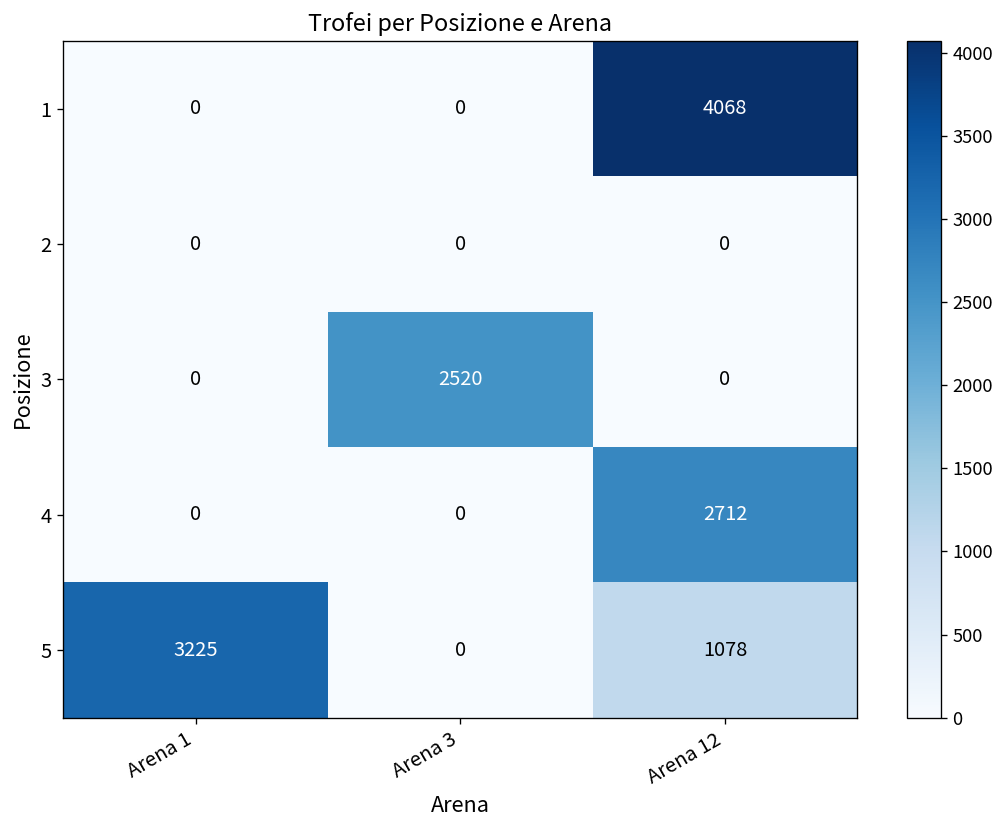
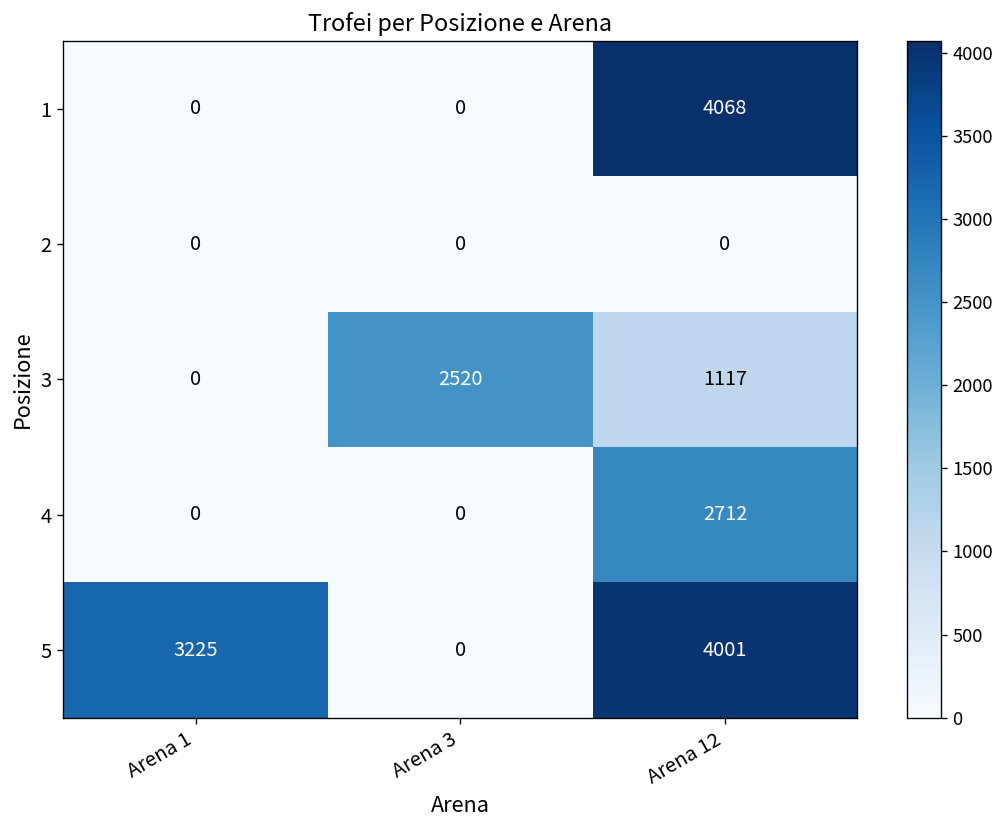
  {
    "1": {
      "Arena 1": 0,
      "Arena 3": 0,
      "Arena 12": 4068
    },
    "2": {
      "Arena 1": 0,
      "Arena 3": 0,
      "Arena 12": 0
    },
    "3": {
      "Arena 1": 0,
      "Arena 3": 2520,
-     "Arena 12": 0
+     "Arena 12": 1117
    },
    "4": {
      "Arena 1": 0,
      "Arena 3": 0,
      "Arena 12": 2712
    },
    "5": {
      "Arena 1": 3225,
      "Arena 3": 0,
-     "Arena 12": 1078
+     "Arena 12": 4001
    }
  }
